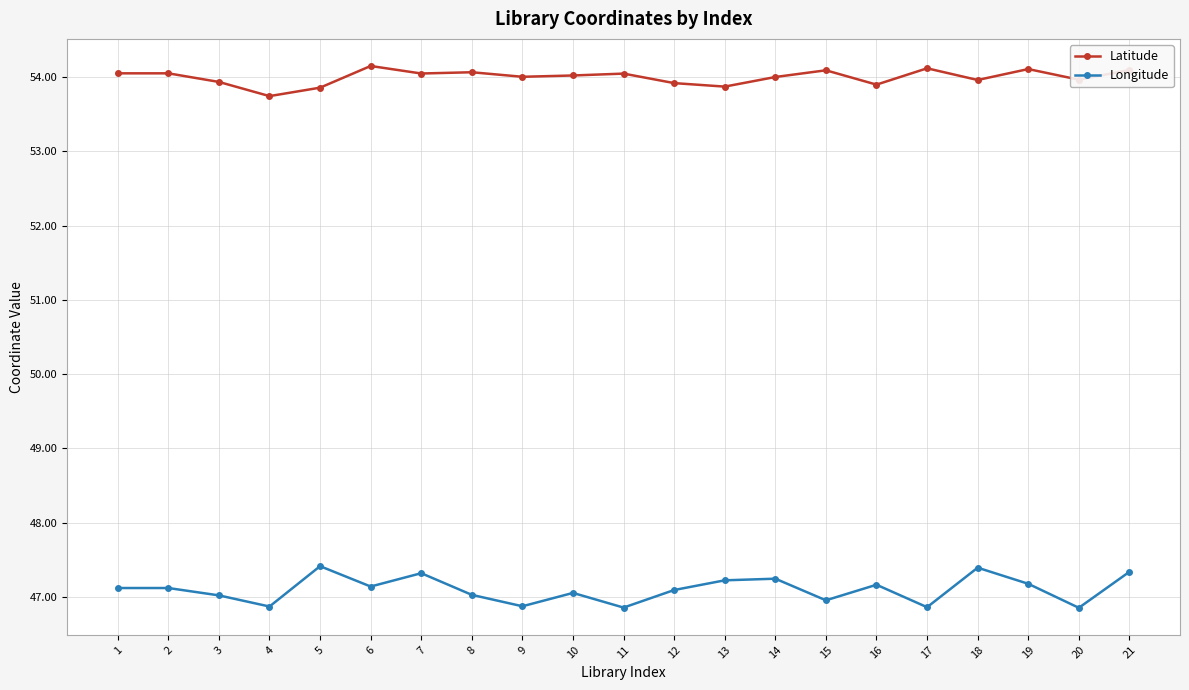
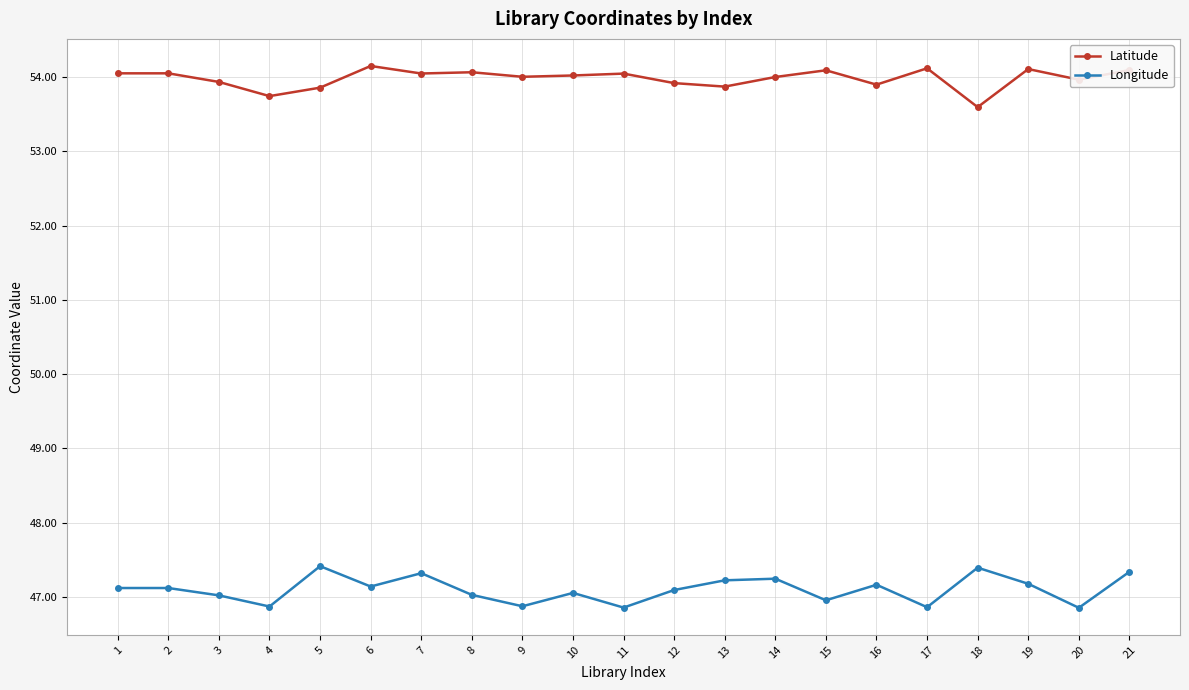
  {
    "Latitude": {
      "1": 54.1,
      "2": 54.1,
      "3": 53.9,
      "4": 53.7,
      "5": 53.9,
      "6": 54.2,
      "7": 54.0,
      "8": 54.1,
      "9": 54.0,
      "10": 54.0,
      "11": 54.0,
      "12": 53.9,
      "13": 53.9,
      "14": 54.0,
      "15": 54.1,
      "16": 53.9,
      "17": 54.1,
-     "18": 54.0,
+     "18": 53.6,
      "19": 54.1
    },
    "Longitude": {
      "1": 47.1,
      "2": 47.1,
      "3": 47.0,
      "4": 46.9,
      "5": 47.4,
      "6": 47.1,
      "7": 47.3,
      "8": 47.0,
      "9": 46.9,
      "10": 47.1,
      "11": 46.9,
      "12": 47.1,
      "13": 47.2,
      "14": 47.2,
      "15": 47.0,
      "16": 47.2,
      "17": 46.9,
      "18": 47.4,
      "19": 47.2,
      "20": 46.9,
      "21": 47.3
    }
  }
